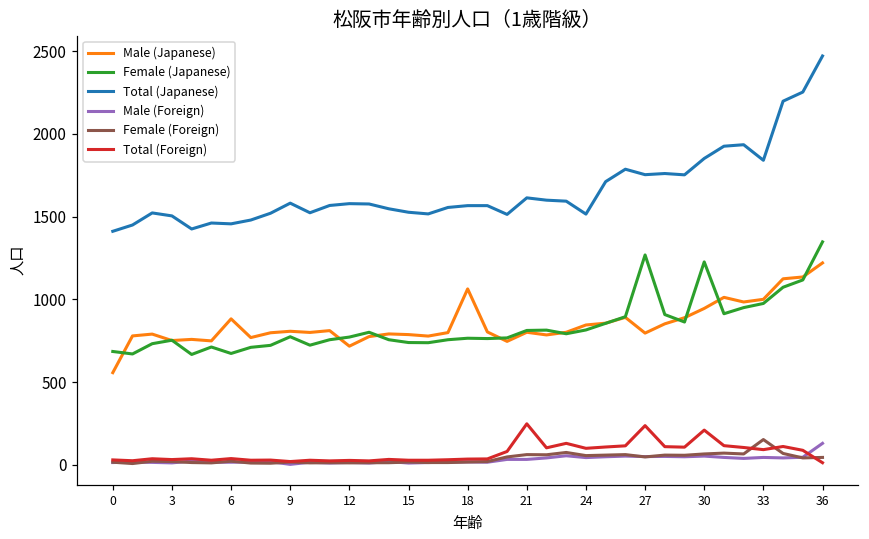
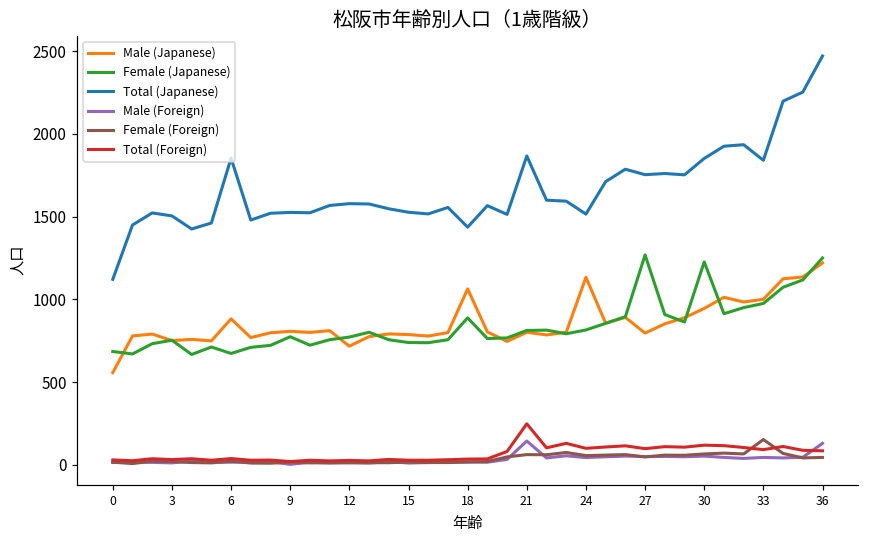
  {
    "Male (Japanese)": {
      "0": 560,
      "6": 880,
      "9": 810,
      "12": 720,
      "15": 790,
      "18": 1060,
-     "24": 850,
+     "24": 1130,
      "27": 800,
      "30": 950,
      "33": 1000,
      "36": 1220
    },
    "Female (Japanese)": {
      "0": 690,
      "6": 670,
      "9": 770,
      "12": 770,
      "15": 740,
-     "18": 770,
+     "18": 890,
      "24": 820,
      "27": 1270,
      "30": 1230,
      "33": 980,
-     "36": 1350
+     "36": 1250
    },
    "Total (Japanese)": {
-     "0": 1410,
+     "0": 1120,
      "3": 1500,
-     "6": 1460,
-     "9": 1580,
+     "6": 1850,
+     "9": 1530,
      "12": 1580,
      "15": 1530,
-     "18": 1570,
-     "21": 1610,
+     "18": 1440,
+     "21": 1870,
      "24": 1520,
      "27": 1750,
      "30": 1850,
      "33": 1840,
      "36": 2470
    },
    "Male (Foreign)": {
-     "21": 30,
+     "21": 140,
      "33": 50,
      "36": 130
    },
    "Female (Foreign)": {
      "21": 60,
      "33": 150,
      "36": 50
    },
    "Total (Foreign)": {
      "18": 40,
      "21": 250,
      "24": 100,
-     "27": 240,
-     "30": 210,
+     "27": 100,
+     "30": 120,
      "33": 90,
-     "36": 10
+     "36": 90
    }
  }
